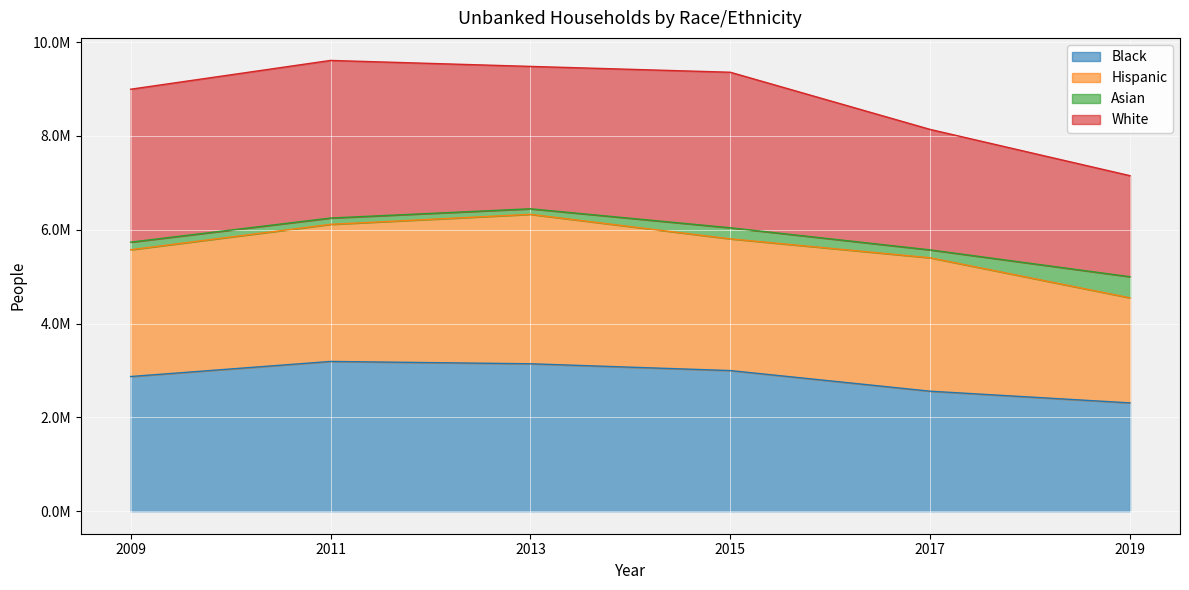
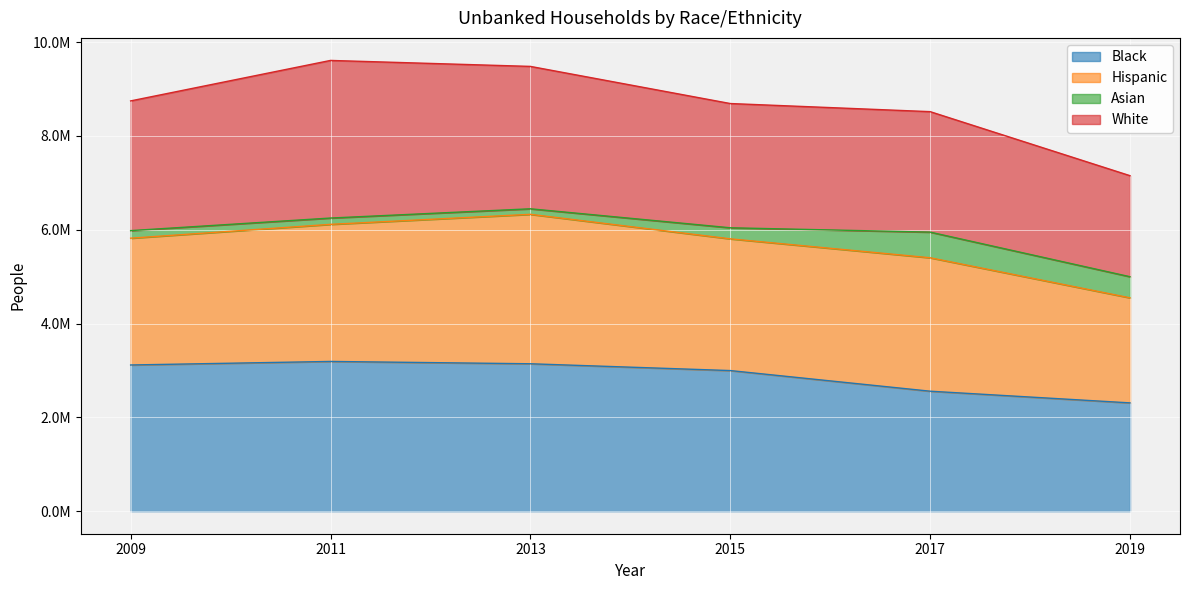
  {
    "Black": {
-     "2009": 2900000,
+     "2009": 3100000,
      "2011": 3200000,
      "2013": 3100000,
      "2015": 3000000,
      "2017": 2600000,
      "2019": 2300000
    },
    "Hispanic": {
      "2009": 2700000,
      "2011": 2900000,
      "2013": 3200000,
      "2015": 2800000,
      "2017": 2800000,
      "2019": 2200000
    },
    "Asian": {
      "2009": 200000,
      "2011": 100000,
      "2013": 100000,
      "2015": 200000,
-     "2017": 200000,
+     "2017": 500000,
      "2019": 400000
    },
    "White": {
-     "2009": 3300000,
+     "2009": 2800000,
      "2011": 3400000,
      "2013": 3000000,
-     "2015": 3300000,
+     "2015": 2600000,
      "2017": 2600000,
      "2019": 2200000
    }
  }
